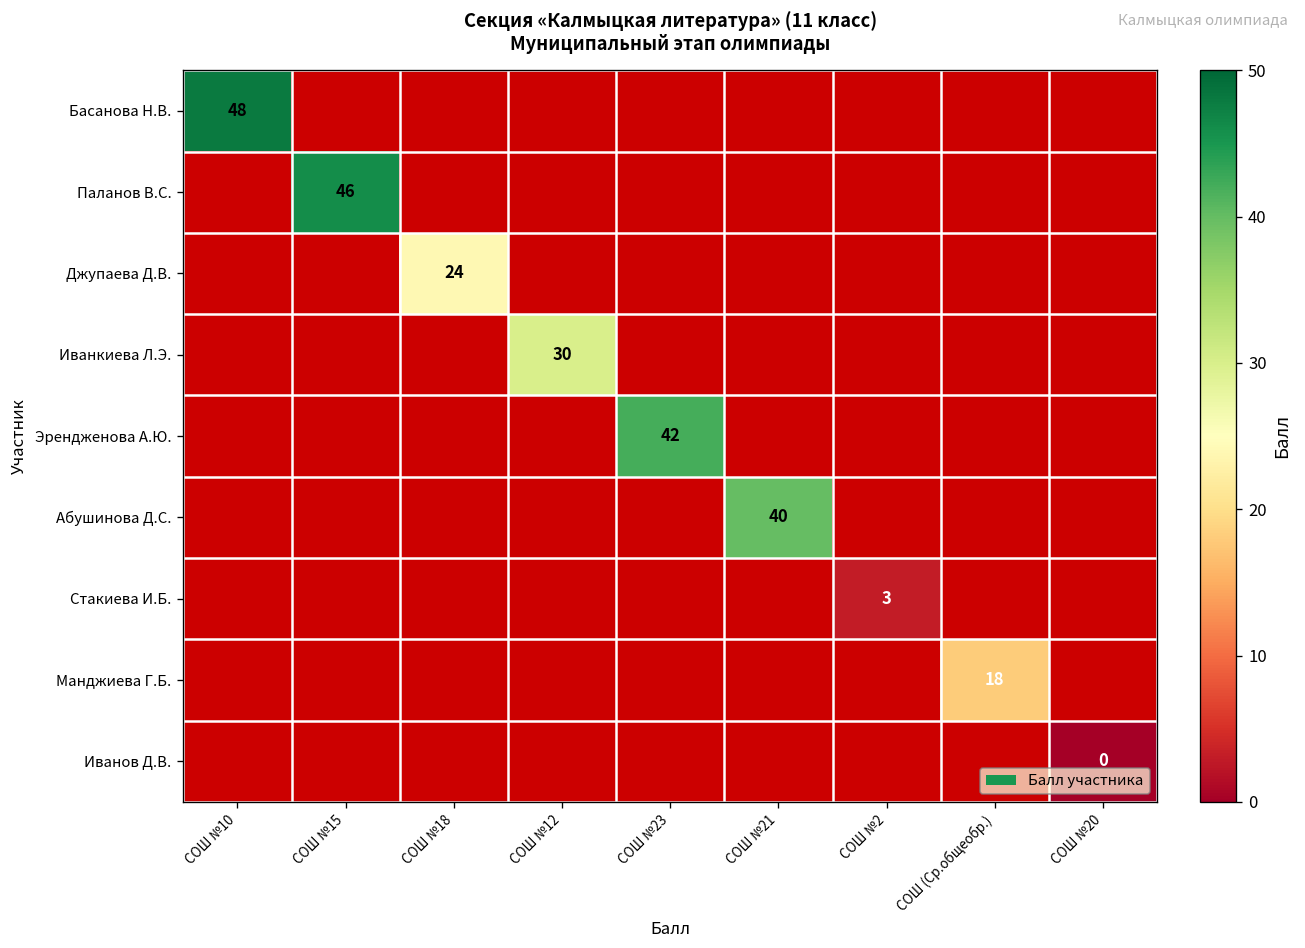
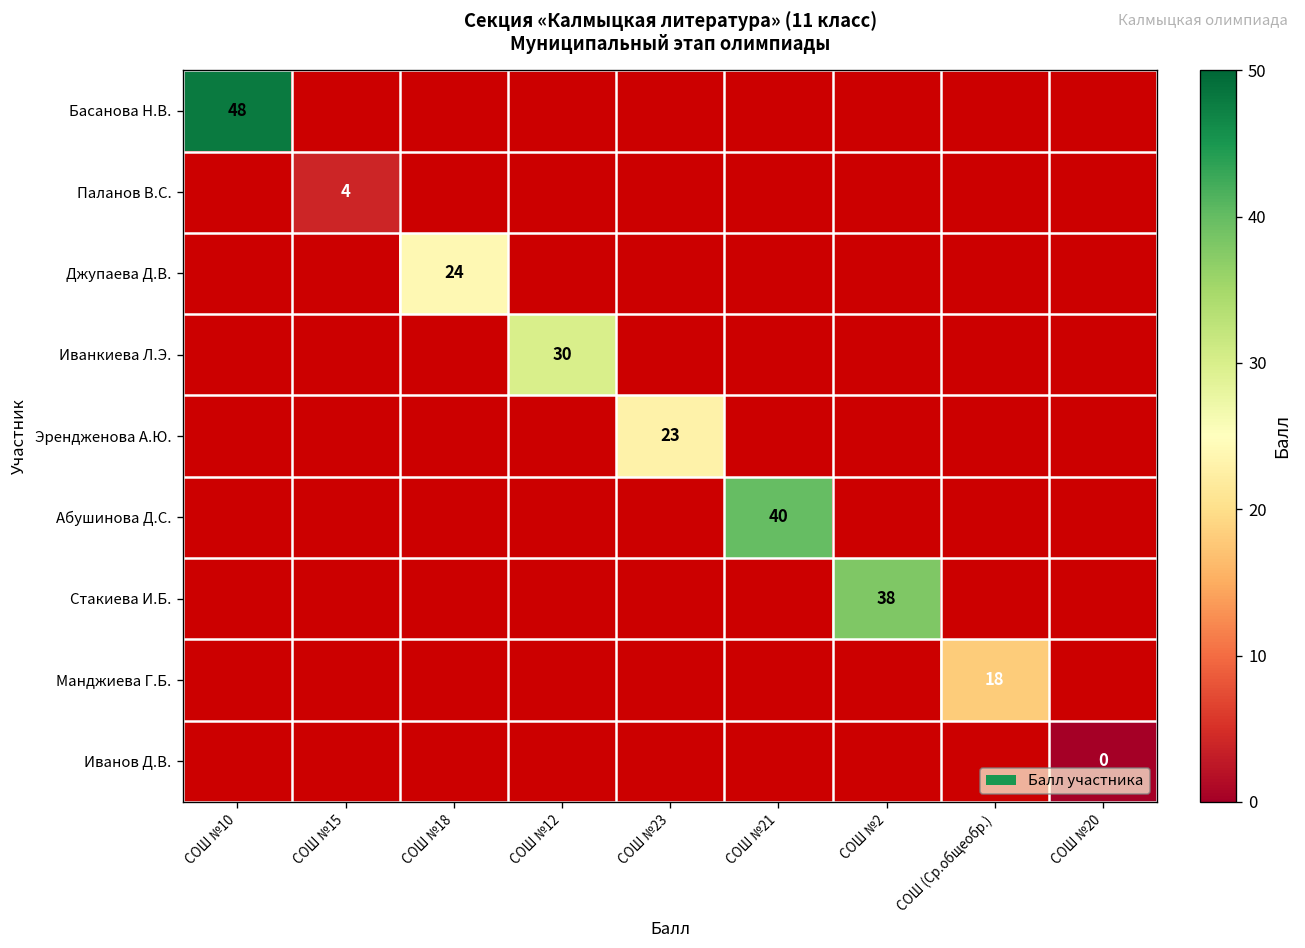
  {
    "Басанова Н.В.": {
      "СОШ №10": 48
    },
    "Паланов В.С.": {
-     "СОШ №15": 46
+     "СОШ №15": 4
    },
    "Джупаева Д.В.": {
      "СОШ №18": 24
    },
    "Иванкиева Л.Э.": {
      "СОШ №12": 30
    },
    "Эрендженова А.Ю.": {
-     "СОШ №23": 42
+     "СОШ №23": 23
    },
    "Абушинова Д.С.": {
      "СОШ №21": 40
    },
    "Стакиева И.Б.": {
-     "СОШ №2": 3
+     "СОШ №2": 38
    },
    "Манджиева Г.Б.": {
      "СОШ (Ср.общеобр.)": 18
    }
  }
